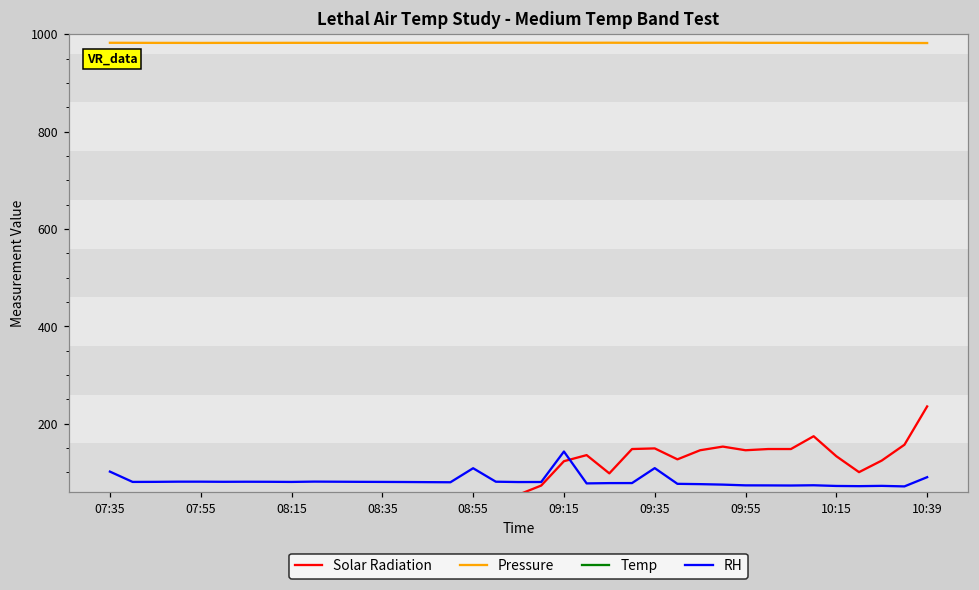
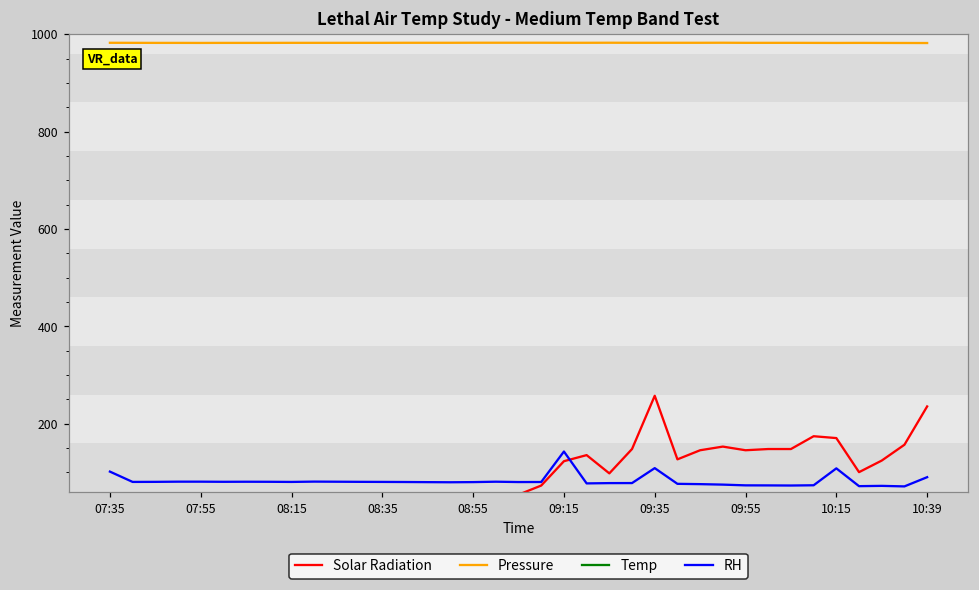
  {
    "Solar Radiation": {
      "09:15": 120,
-     "09:35": 150,
+     "09:35": 260,
      "09:55": 150,
-     "10:15": 130,
+     "10:15": 170,
      "10:39": 240
    },
    "Pressure": {
      "07:35": 980,
      "07:55": 980,
      "08:15": 980,
      "08:35": 980,
      "08:55": 980,
      "09:15": 980,
      "09:35": 980,
      "09:55": 980,
      "10:15": 980,
      "10:39": 980
    },
    "RH": {
      "07:35": 100,
      "07:55": 80,
      "08:15": 80,
      "08:35": 80,
-     "08:55": 110,
+     "08:55": 80,
      "09:15": 140,
      "09:35": 110,
      "09:55": 70,
-     "10:15": 70,
+     "10:15": 110,
      "10:39": 90
    }
  }
